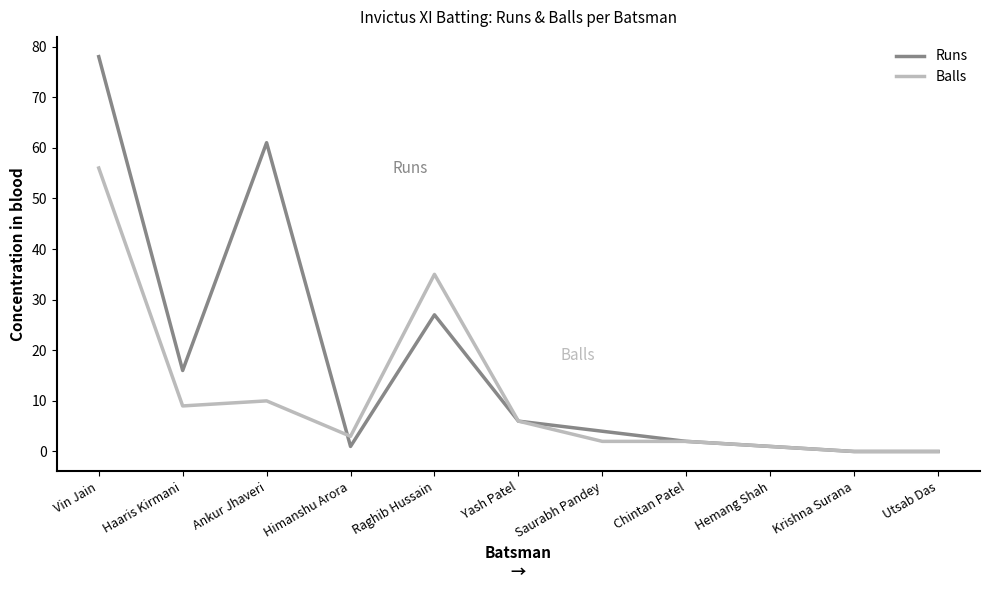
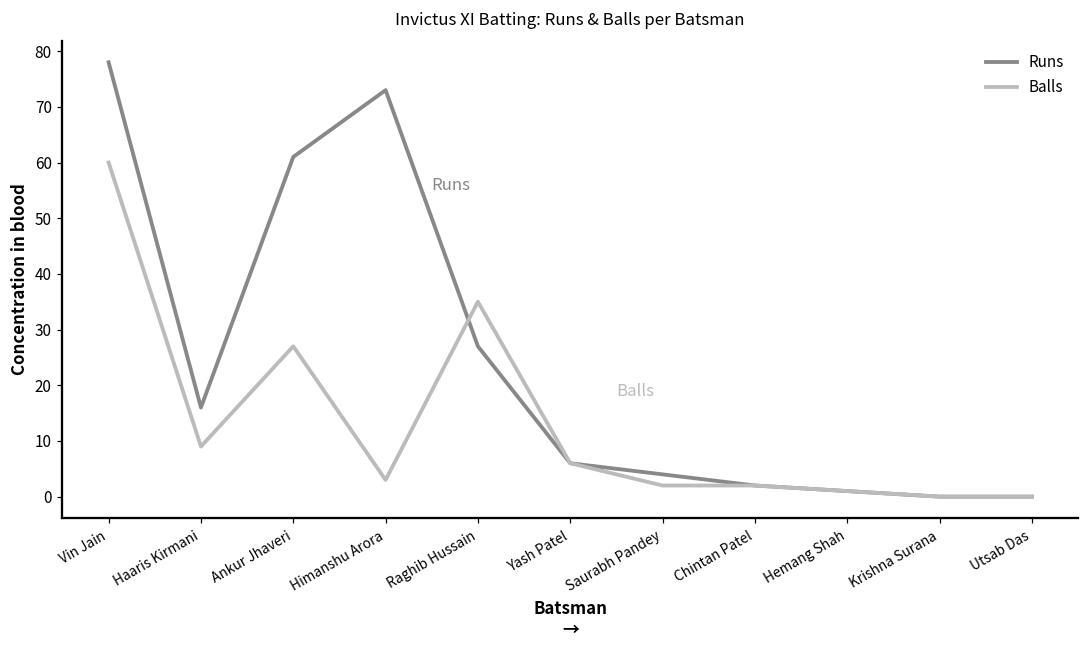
  {
    "Runs": {
      "Vin Jain": 78,
      "Haaris Kirmani": 16,
      "Ankur Jhaveri": 61,
-     "Himanshu Arora": 1,
+     "Himanshu Arora": 73,
      "Raghib Hussain": 27,
      "Saurabh Pandey": 4
    },
    "Balls": {
-     "Vin Jain": 56,
+     "Vin Jain": 60,
      "Haaris Kirmani": 9,
-     "Ankur Jhaveri": 10,
+     "Ankur Jhaveri": 27,
      "Himanshu Arora": 3,
      "Raghib Hussain": 35,
      "Saurabh Pandey": 2
    }
  }
